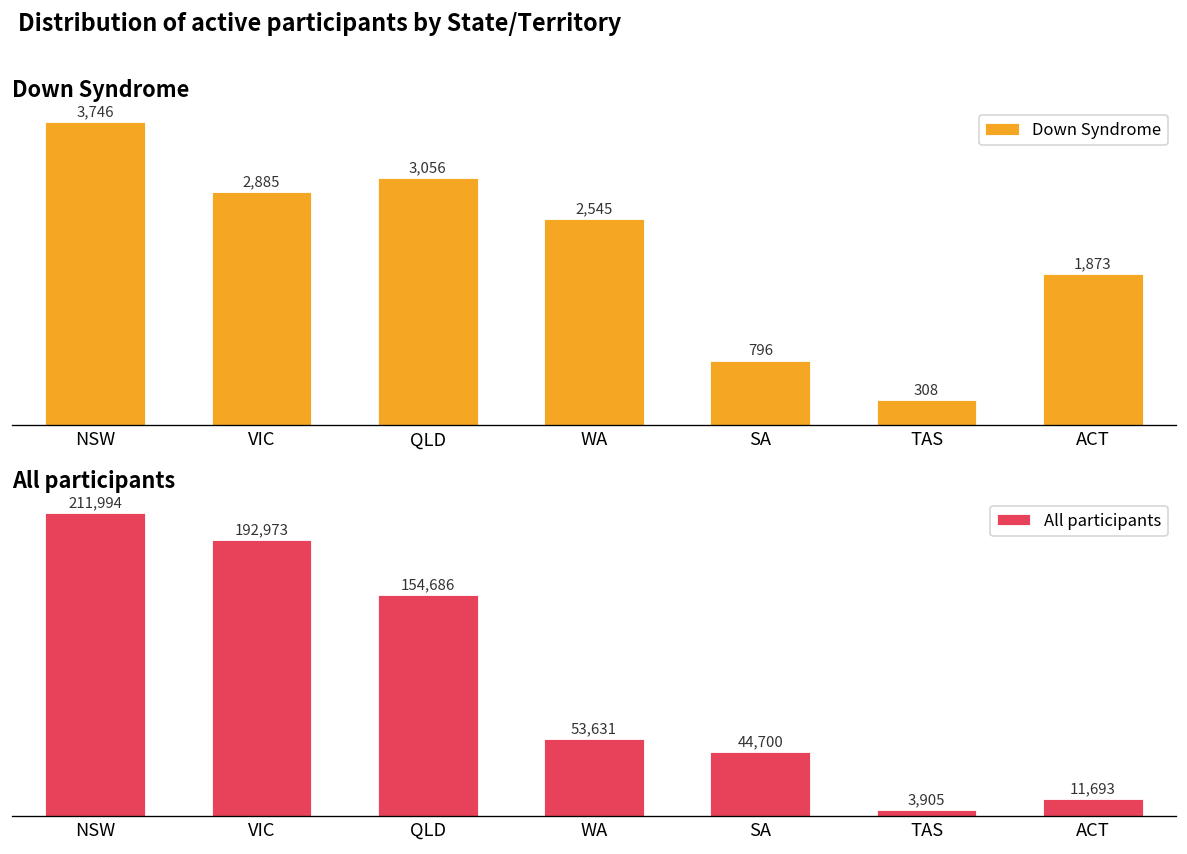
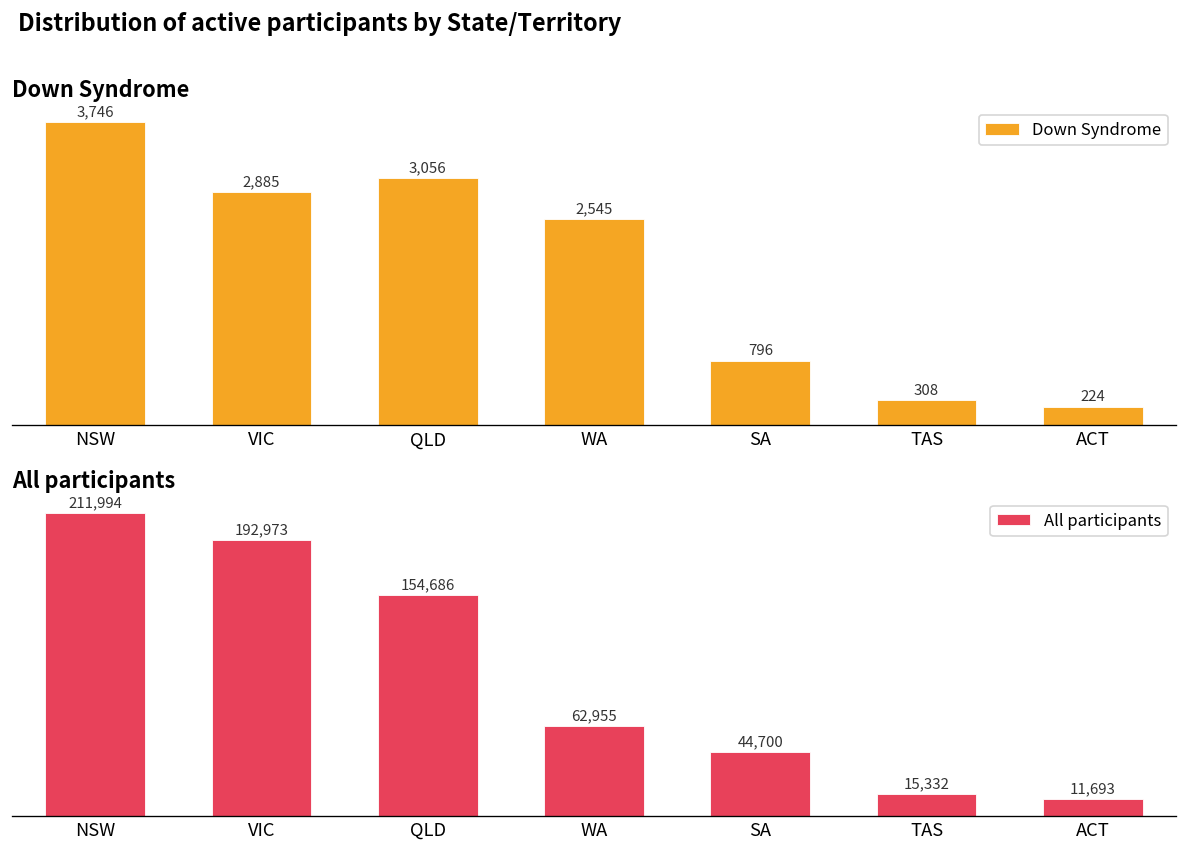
  {
    "Down Syndrome": {
      "NSW": "3,746",
      "VIC": "2,885",
      "QLD": "3,056",
      "WA": "2,545",
      "SA": "796",
      "TAS": "308",
-     "ACT": "1,873"
+     "ACT": "224"
    },
    "All participants": {
      "NSW": "211,994",
      "VIC": "192,973",
      "QLD": "154,686",
-     "WA": "53,631",
+     "WA": "62,955",
      "SA": "44,700",
-     "TAS": "3,905",
+     "TAS": "15,332",
      "ACT": "11,693"
    }
  }
